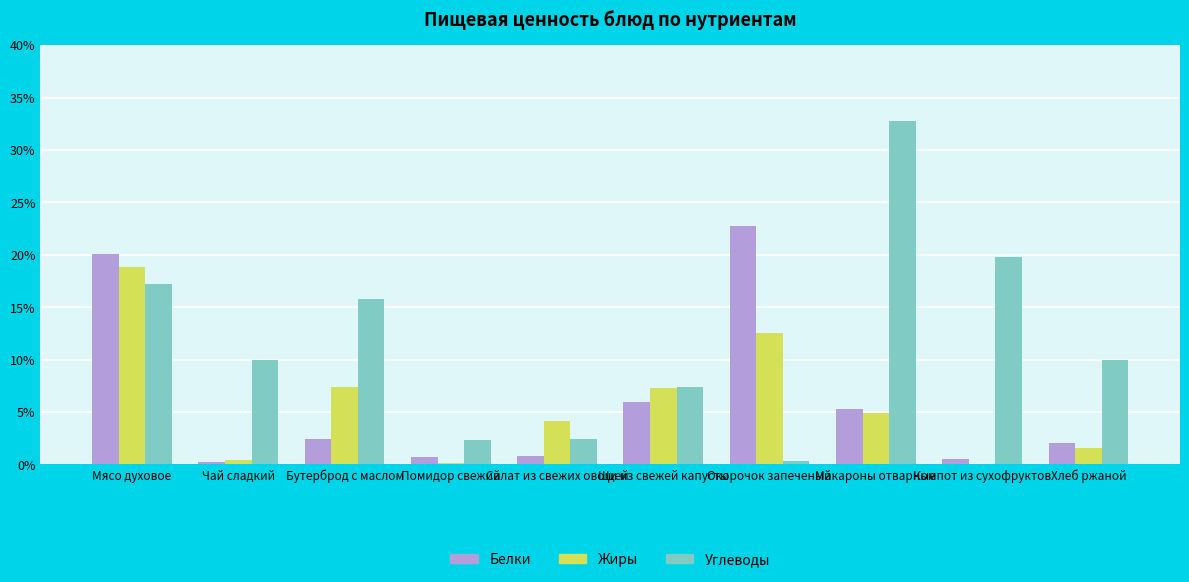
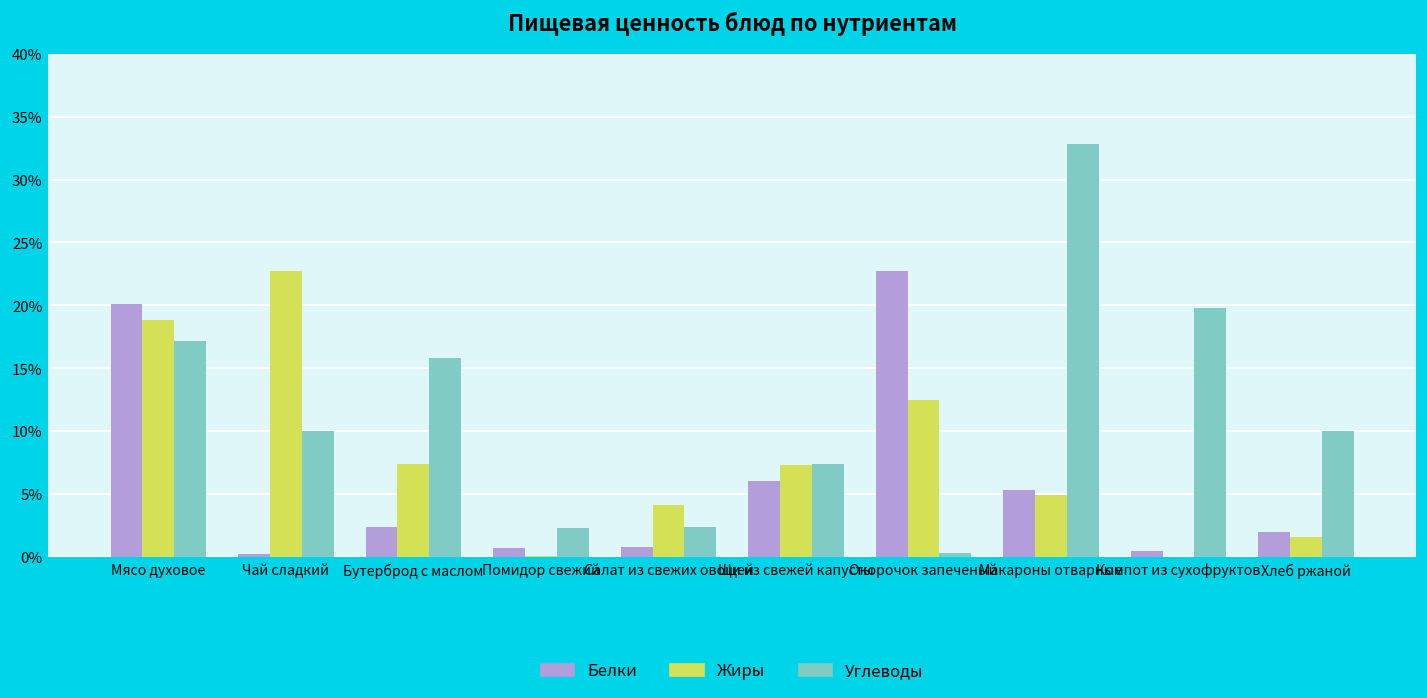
  {
    "Жиры": {
      "Мясо духовое": "18.8%",
-     "Чай сладкий": "0.4%",
+     "Чай сладкий": "22.7%",
      "Бутерброд с маслом": "7.4%",
      "Хлеб ржаной": "1.6%"
    }
  }
